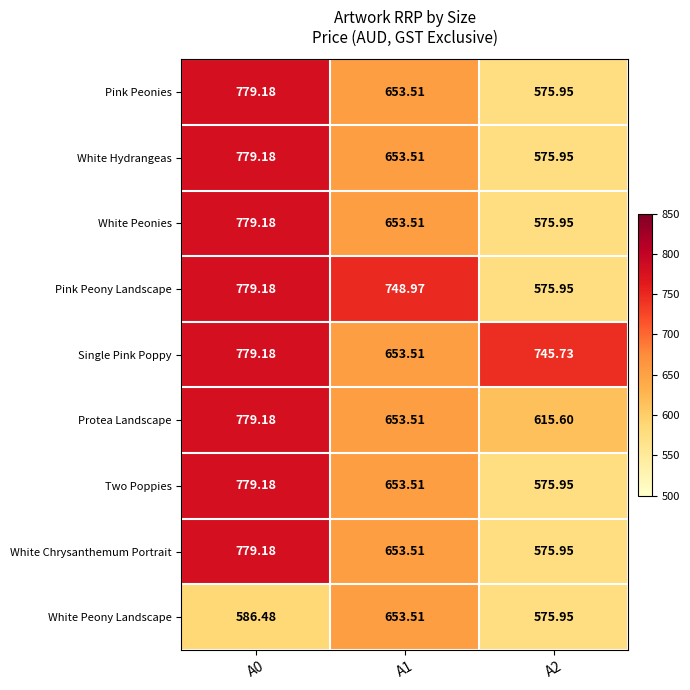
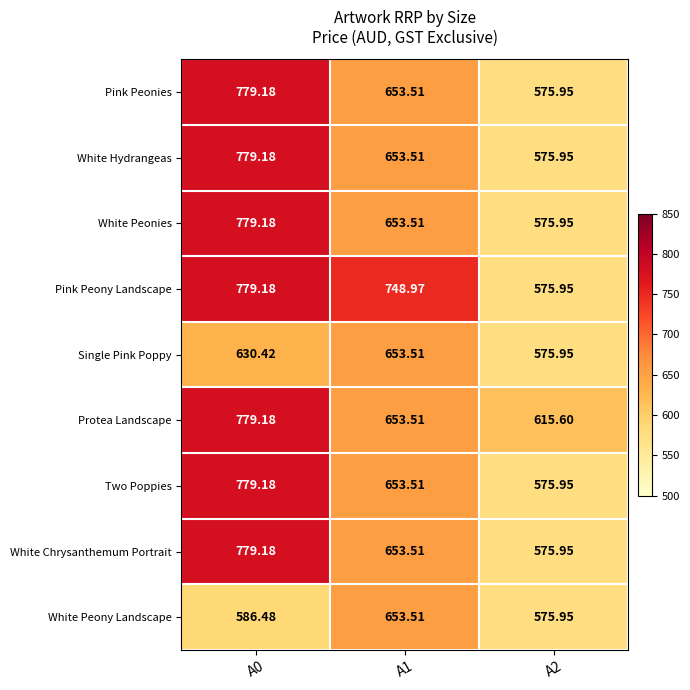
  {
    "Pink Peonies": {
      "A0": 779.18,
      "A1": 653.51,
      "A2": 575.95
    },
    "White Hydrangeas": {
      "A0": 779.18,
      "A1": 653.51,
      "A2": 575.95
    },
    "White Peonies": {
      "A0": 779.18,
      "A1": 653.51,
      "A2": 575.95
    },
    "Pink Peony Landscape": {
      "A0": 779.18,
      "A1": 748.97,
      "A2": 575.95
    },
    "Single Pink Poppy": {
-     "A0": 779.18,
+     "A0": 630.42,
      "A1": 653.51,
-     "A2": 745.73
+     "A2": 575.95
    },
    "Protea Landscape": {
      "A0": 779.18,
      "A1": 653.51,
      "A2": 615.60
    },
    "Two Poppies": {
      "A0": 779.18,
      "A1": 653.51,
      "A2": 575.95
    },
    "White Chrysanthemum Portrait": {
      "A0": 779.18,
      "A1": 653.51,
      "A2": 575.95
    },
    "White Peony Landscape": {
      "A0": 586.48,
      "A1": 653.51,
      "A2": 575.95
    }
  }
